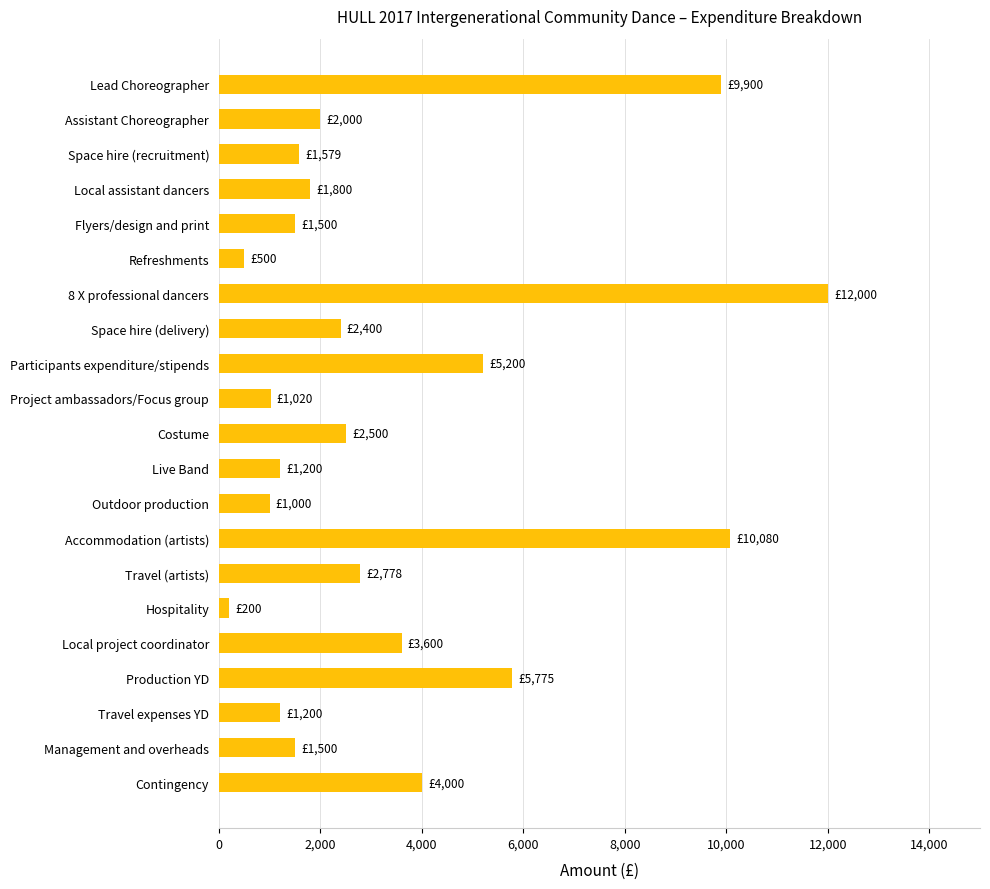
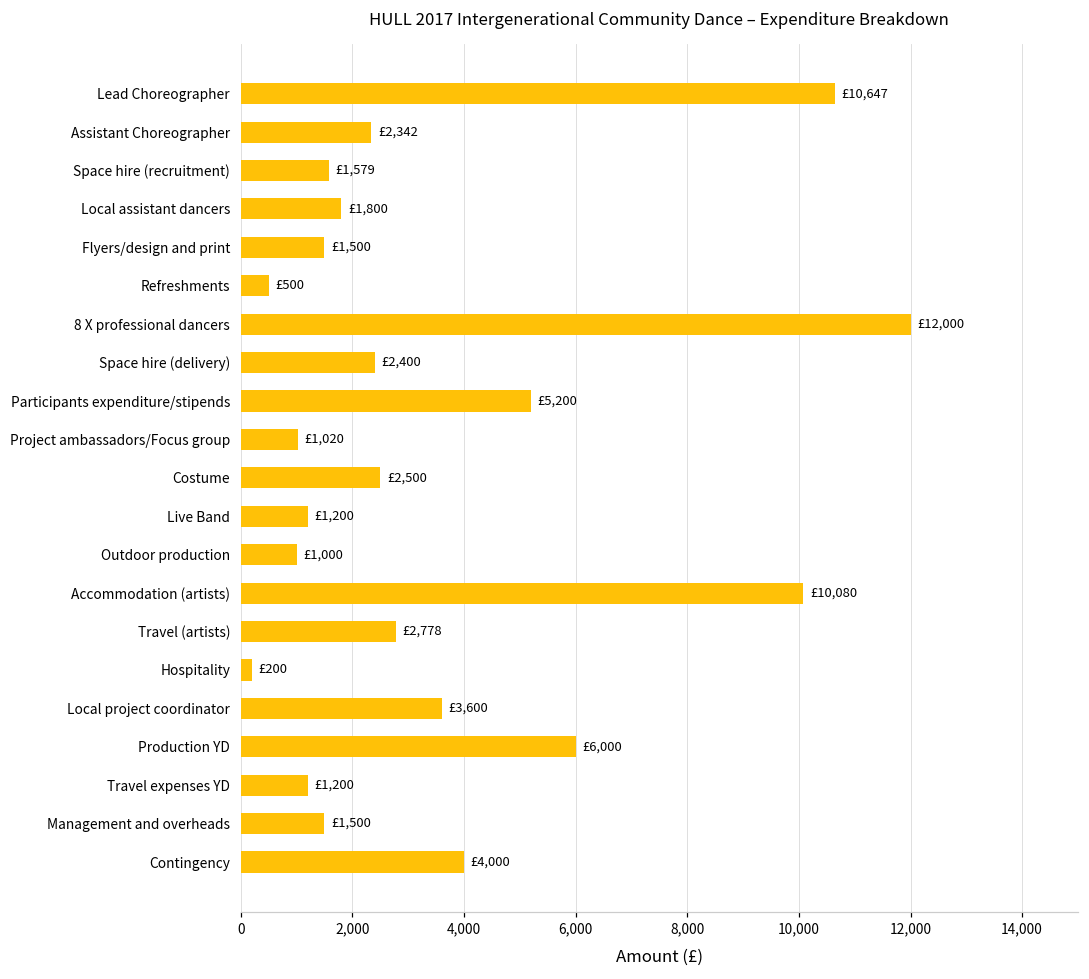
  {
-   "Lead Choreographer": "£9,900",
-   "Assistant Choreographer": "£2,000",
+   "Lead Choreographer": "£10,647",
+   "Assistant Choreographer": "£2,342",
    "Space hire (recruitment)": "£1,579",
    "Local assistant dancers": "£1,800",
    "Flyers/design and print": "£1,500",
    "Refreshments": "£500",
    "8 X professional dancers": "£12,000",
    "Space hire (delivery)": "£2,400",
    "Participants expenditure/stipends": "£5,200",
    "Project ambassadors/Focus group": "£1,020",
    "Costume": "£2,500",
    "Live Band": "£1,200",
    "Outdoor production": "£1,000",
    "Accommodation (artists)": "£10,080",
    "Travel (artists)": "£2,778",
    "Hospitality": "£200",
    "Local project coordinator": "£3,600",
-   "Production YD": "£5,775",
+   "Production YD": "£6,000",
    "Travel expenses YD": "£1,200",
    "Management and overheads": "£1,500",
    "Contingency": "£4,000"
  }
